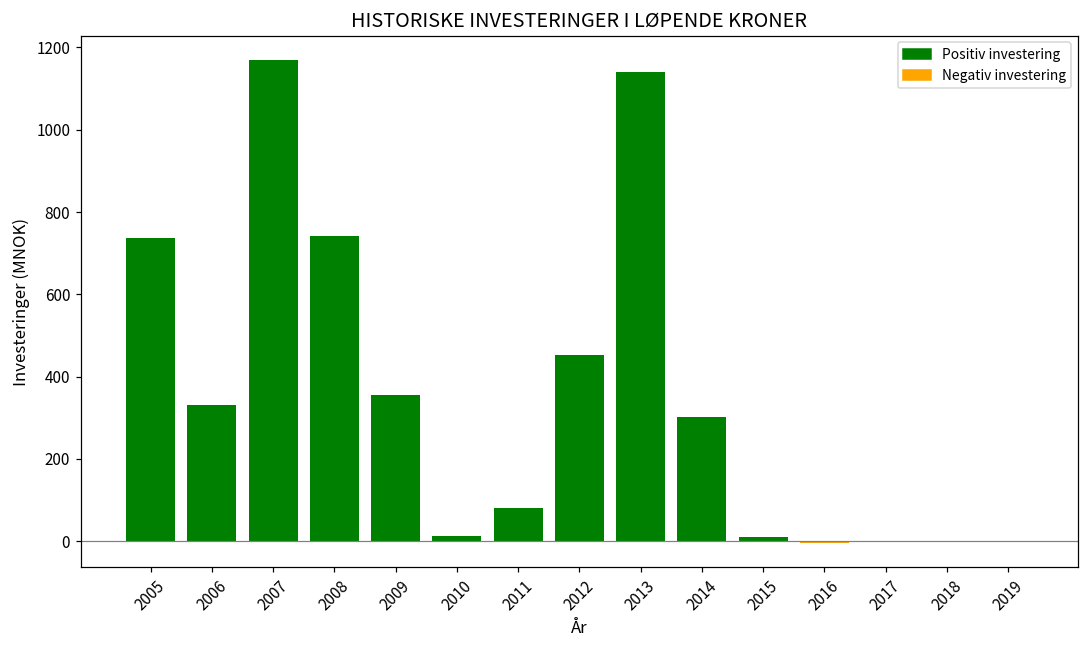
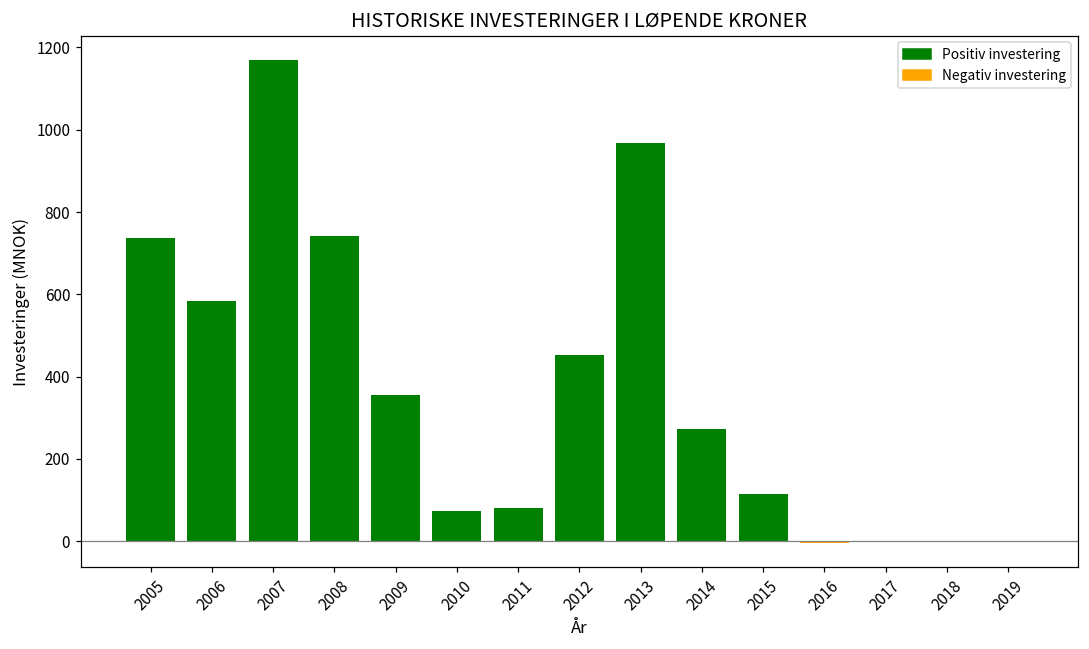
  {
    "2005": 740,
-   "2006": 330,
+   "2006": 580,
    "2007": 1170,
    "2008": 740,
    "2009": 360,
-   "2010": 10,
+   "2010": 70,
    "2011": 80,
    "2012": 450,
-   "2013": 1140,
-   "2014": 300,
-   "2015": 10,
+   "2013": 970,
+   "2014": 270,
+   "2015": 120,
    "2017": 0,
    "2018": 0,
    "2019": 0
  }
